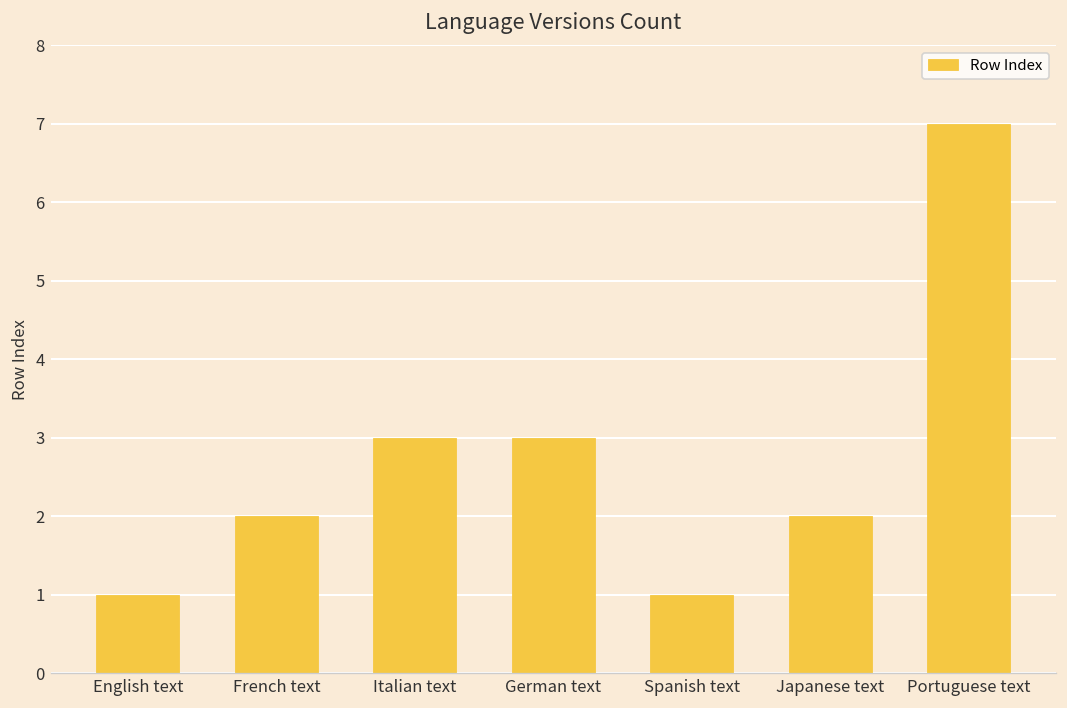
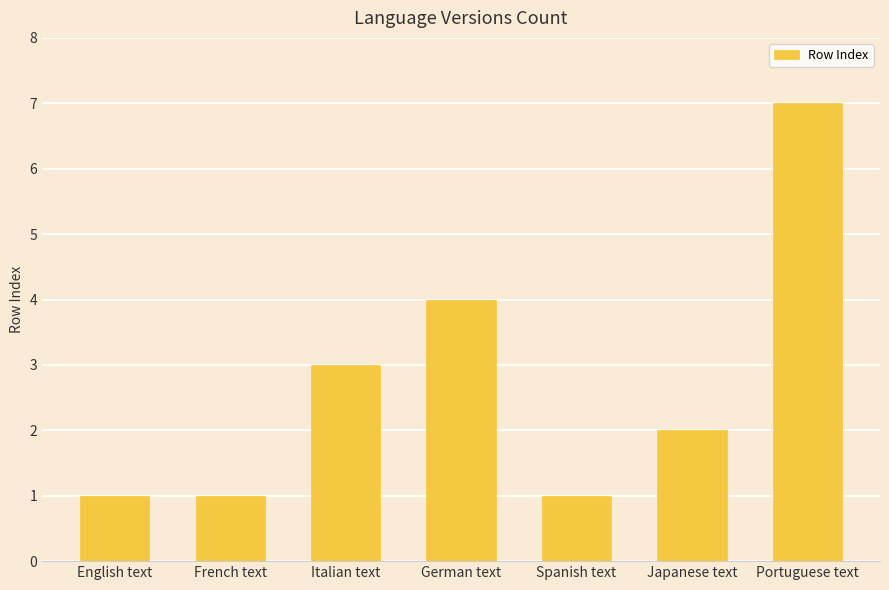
  {
    "English text": 1,
-   "French text": 2,
+   "French text": 1,
    "Italian text": 3,
-   "German text": 3,
+   "German text": 4,
    "Spanish text": 1,
    "Japanese text": 2,
    "Portuguese text": 7
  }
